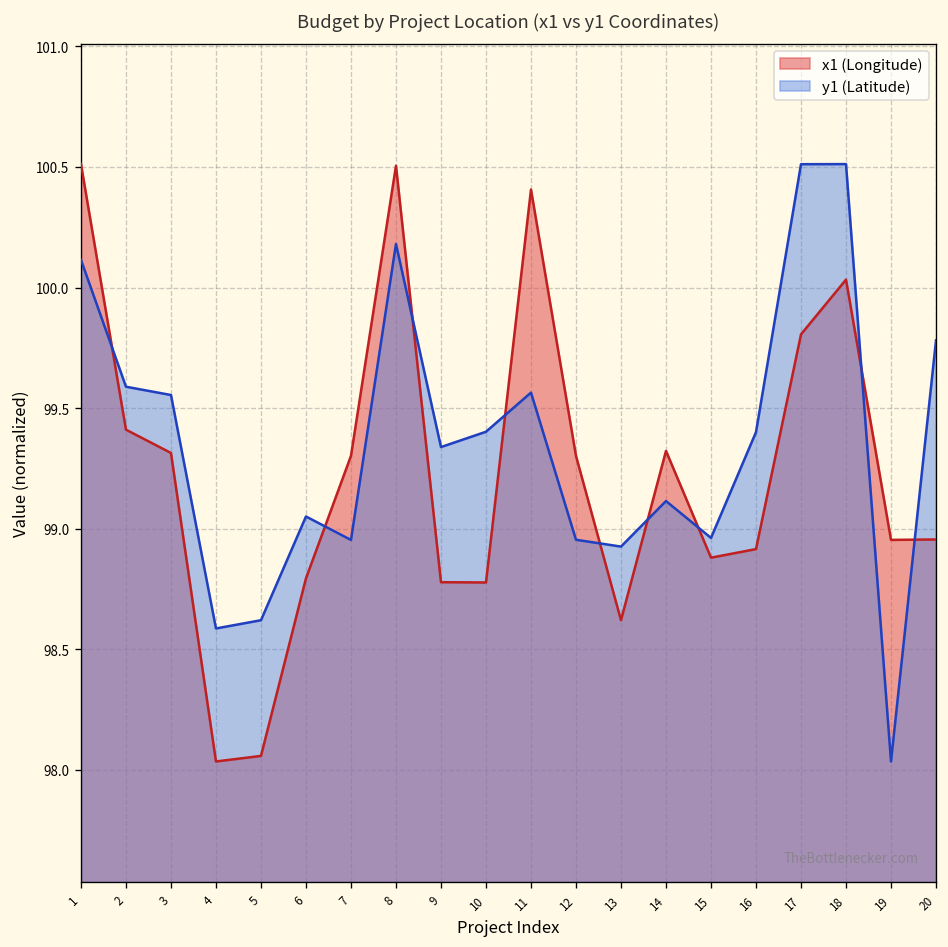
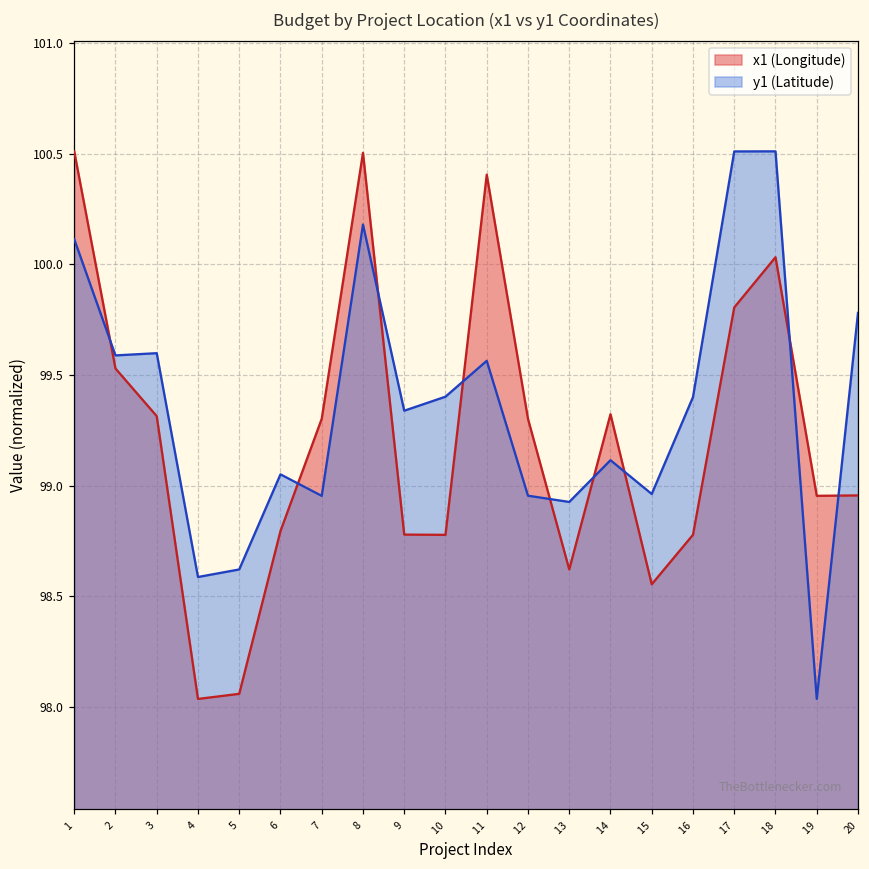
  {
    "x1 (Longitude)": {
      "1": 100.51,
-     "2": 99.41,
+     "2": 99.53,
      "3": 99.31,
      "4": 98.03,
      "5": 98.06,
      "6": 98.79,
      "7": 99.30,
      "8": 100.51,
      "9": 98.78,
      "10": 98.78,
      "11": 100.41,
      "12": 99.30,
      "13": 98.62,
      "14": 99.32,
-     "15": 98.88,
-     "16": 98.92,
+     "15": 98.55,
+     "16": 98.78,
      "17": 99.81,
      "18": 100.03,
      "19": 98.95,
      "20": 98.96
    },
    "y1 (Latitude)": {
      "1": 100.11,
      "2": 99.59,
-     "3": 99.55,
+     "3": 99.60,
      "4": 98.59,
      "5": 98.62,
      "6": 99.05,
      "7": 98.95,
      "8": 100.18,
      "9": 99.34,
      "10": 99.40,
      "11": 99.56,
      "12": 98.95,
      "13": 98.93,
      "14": 99.11,
      "15": 98.96,
      "16": 99.40,
      "17": 100.51,
      "18": 100.51,
      "19": 98.03,
      "20": 99.78
    }
  }
